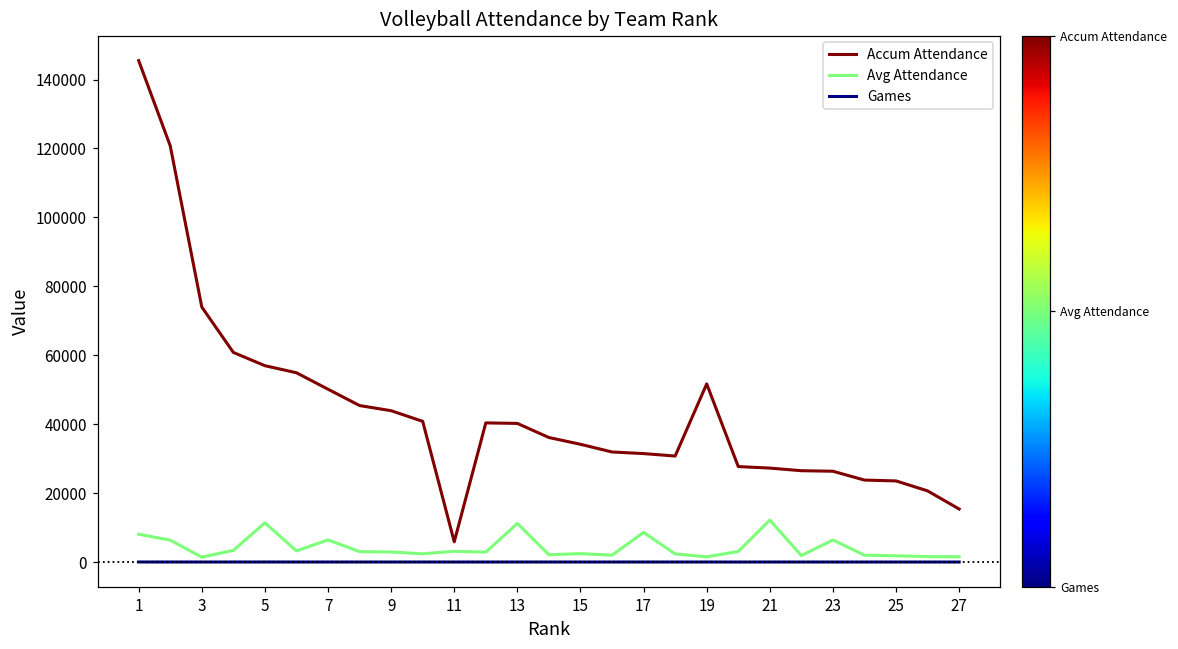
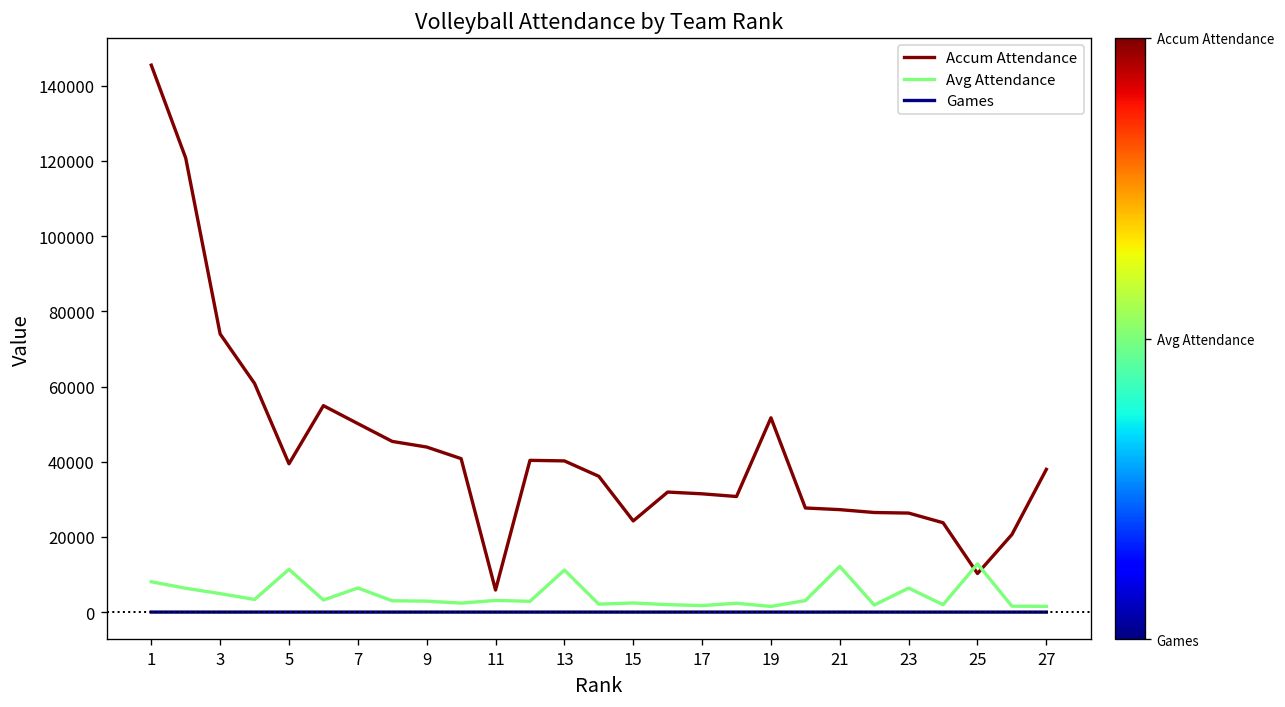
  {
    "Accum Attendance": {
      "1": 145000,
      "3": 74000,
-     "5": 57000,
+     "5": 39000,
      "7": 50000,
      "9": 44000,
      "11": 6000,
      "13": 40000,
-     "15": 34000,
+     "15": 24000,
      "17": 31000,
      "19": 52000,
      "21": 27000,
      "23": 26000,
-     "25": 24000,
-     "27": 15000
+     "25": 10000,
+     "27": 38000
    },
    "Avg Attendance": {
      "1": 8000,
-     "3": 1000,
+     "3": 5000,
      "5": 11000,
      "7": 6000,
      "9": 3000,
      "11": 3000,
      "13": 11000,
      "15": 2000,
-     "17": 9000,
+     "17": 2000,
      "19": 2000,
      "21": 12000,
      "23": 6000,
-     "25": 2000,
+     "25": 13000,
      "27": 2000
    },
    "Games": {
      "1": 0,
      "3": 0,
      "5": 0,
      "7": 0,
      "9": 0,
      "11": 0,
      "13": 0,
      "15": 0,
      "17": 0,
      "19": 0,
      "21": 0,
      "23": 0,
      "25": 0,
      "27": 0
    }
  }
